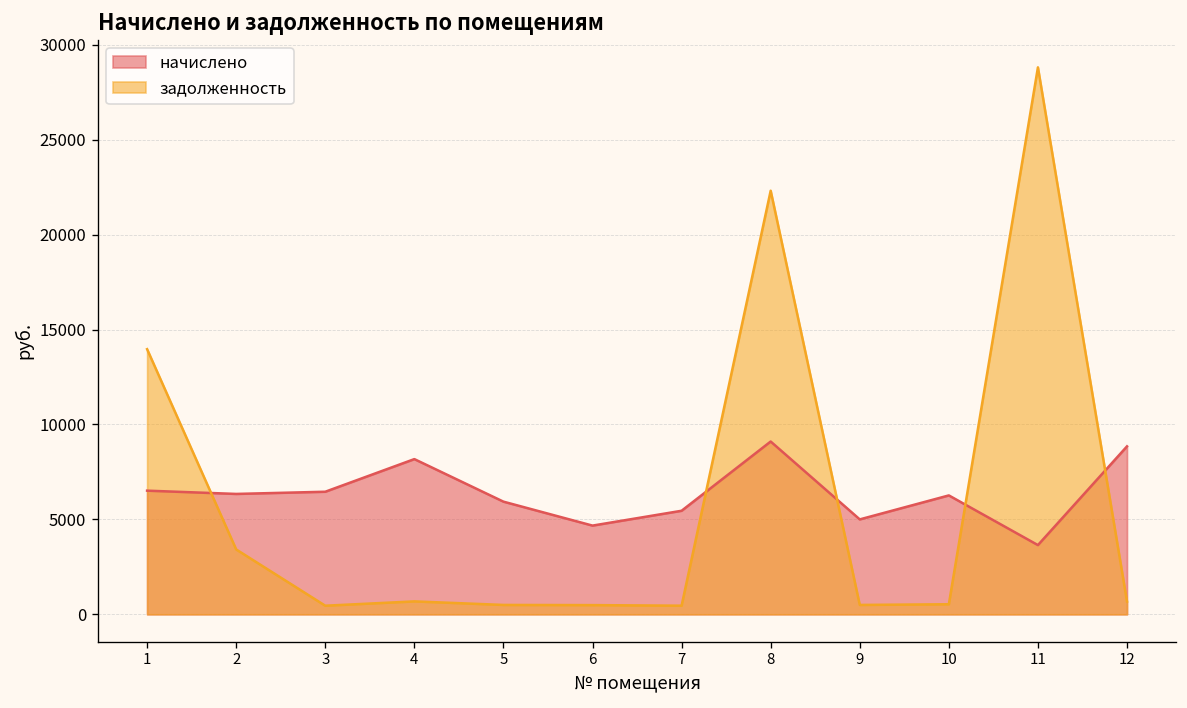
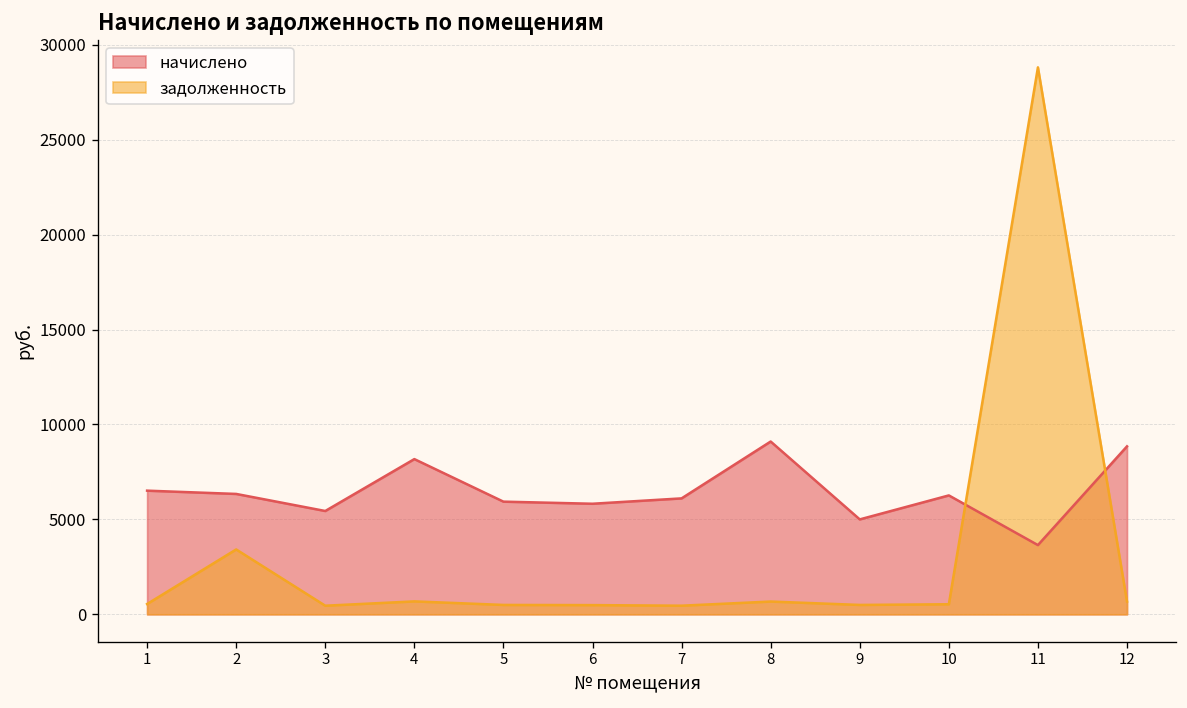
  {
    "начислено": {
      "1": 6500,
      "2": 6300,
-     "3": 6500,
+     "3": 5400,
      "4": 8200,
      "5": 5900,
-     "6": 4700,
-     "7": 5500,
+     "6": 5800,
+     "7": 6100,
      "8": 9100,
      "9": 5000,
      "10": 6300,
      "11": 3600,
      "12": 8800
    },
    "задолженность": {
-     "1": 14000,
+     "1": 500,
      "2": 3400,
      "3": 500,
      "4": 700,
      "5": 500,
      "6": 500,
      "7": 500,
-     "8": 22300,
+     "8": 700,
      "9": 500,
      "10": 500,
      "11": 28800,
      "12": 700
    }
  }
